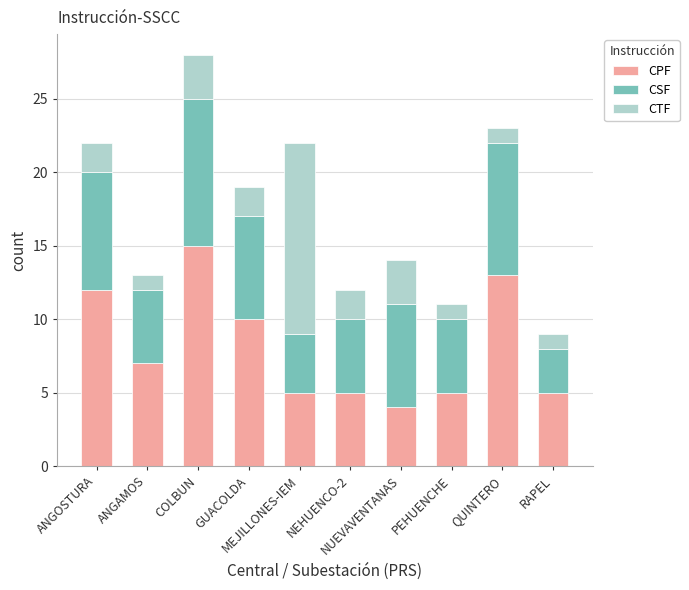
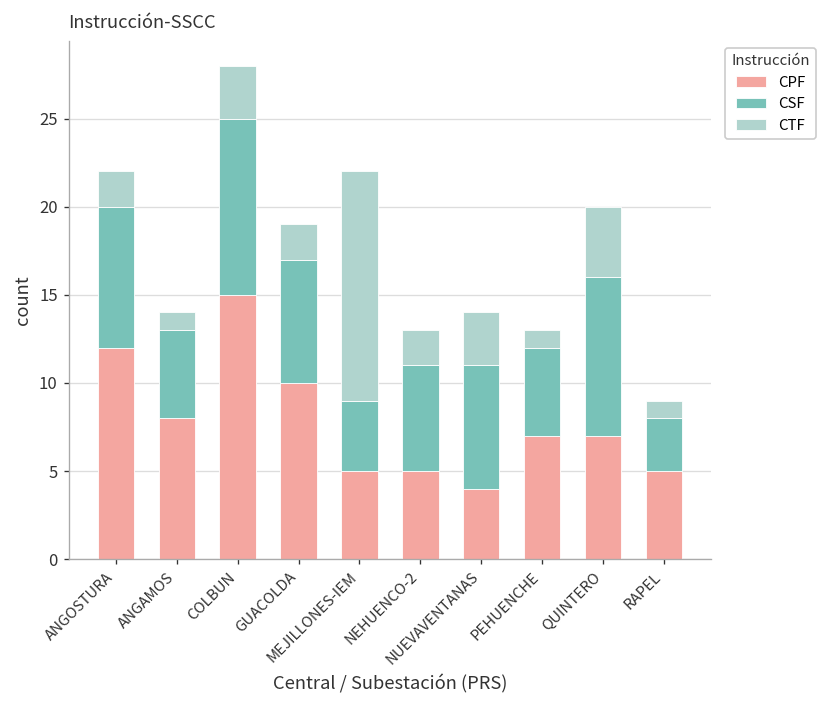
  {
    "CPF": {
      "ANGOSTURA": 12,
-     "ANGAMOS": 7,
+     "ANGAMOS": 8,
      "COLBUN": 15,
      "GUACOLDA": 10,
      "MEJILLONES-IEM": 5,
      "NEHUENCO-2": 5,
      "NUEVAVENTANAS": 4,
-     "PEHUENCHE": 5,
-     "QUINTERO": 13,
+     "PEHUENCHE": 7,
+     "QUINTERO": 7,
      "RAPEL": 5
    },
    "CSF": {
      "ANGOSTURA": 8,
      "ANGAMOS": 5,
      "COLBUN": 10,
      "GUACOLDA": 7,
      "MEJILLONES-IEM": 4,
-     "NEHUENCO-2": 5,
+     "NEHUENCO-2": 6,
      "NUEVAVENTANAS": 7,
      "PEHUENCHE": 5,
      "QUINTERO": 9,
      "RAPEL": 3
    },
    "CTF": {
      "ANGOSTURA": 2,
      "ANGAMOS": 1,
      "COLBUN": 3,
      "GUACOLDA": 2,
      "MEJILLONES-IEM": 13,
      "NEHUENCO-2": 2,
      "NUEVAVENTANAS": 3,
      "PEHUENCHE": 1,
-     "QUINTERO": 1,
+     "QUINTERO": 4,
      "RAPEL": 1
    }
  }
